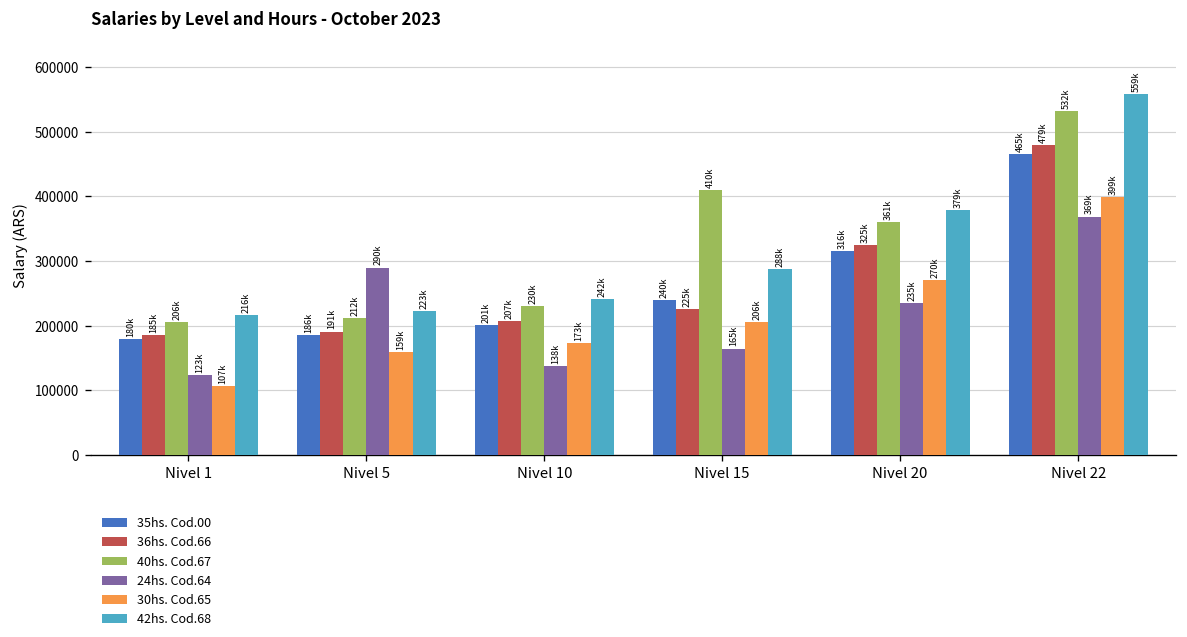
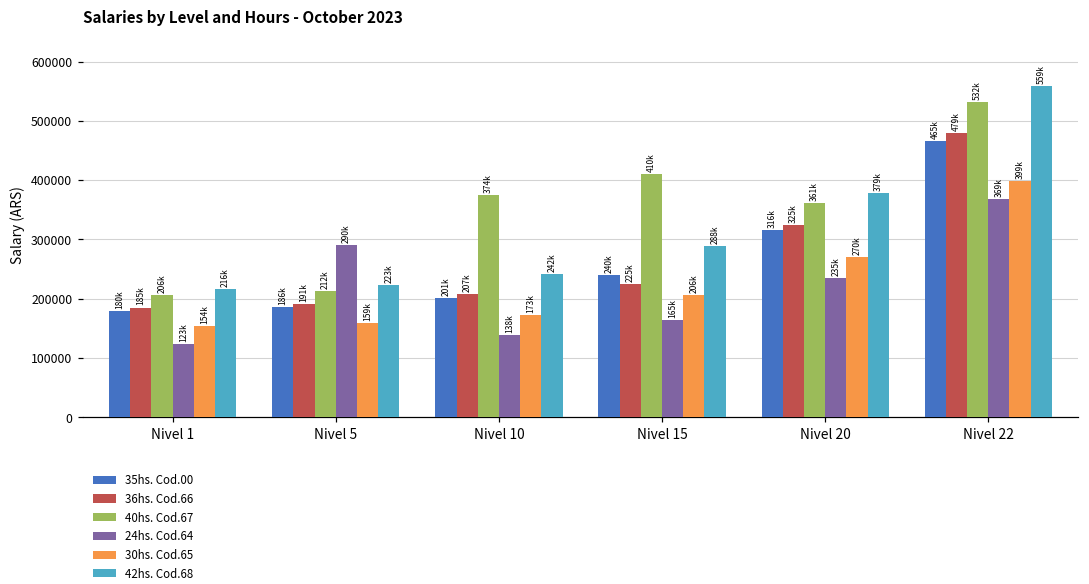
  {
    "36hs. Cod.66": {
      "Nivel 1": "185k",
      "Nivel 5": "191k",
      "Nivel 10": "207k",
      "Nivel 15": "225k",
      "Nivel 20": "325k",
      "Nivel 22": "479k"
    },
    "40hs. Cod.67": {
      "Nivel 1": "206k",
      "Nivel 5": "212k",
-     "Nivel 10": "230k",
+     "Nivel 10": "374k",
      "Nivel 15": "410k",
      "Nivel 20": "361k",
      "Nivel 22": "532k"
    },
    "24hs. Cod.64": {
      "Nivel 1": "123k",
      "Nivel 5": "290k",
      "Nivel 10": "138k",
      "Nivel 15": "165k",
      "Nivel 20": "235k",
      "Nivel 22": "369k"
    },
    "30hs. Cod.65": {
-     "Nivel 1": "107k",
+     "Nivel 1": "154k",
      "Nivel 5": "159k",
      "Nivel 10": "173k",
      "Nivel 15": "206k",
      "Nivel 20": "270k",
      "Nivel 22": "399k"
    }
  }
